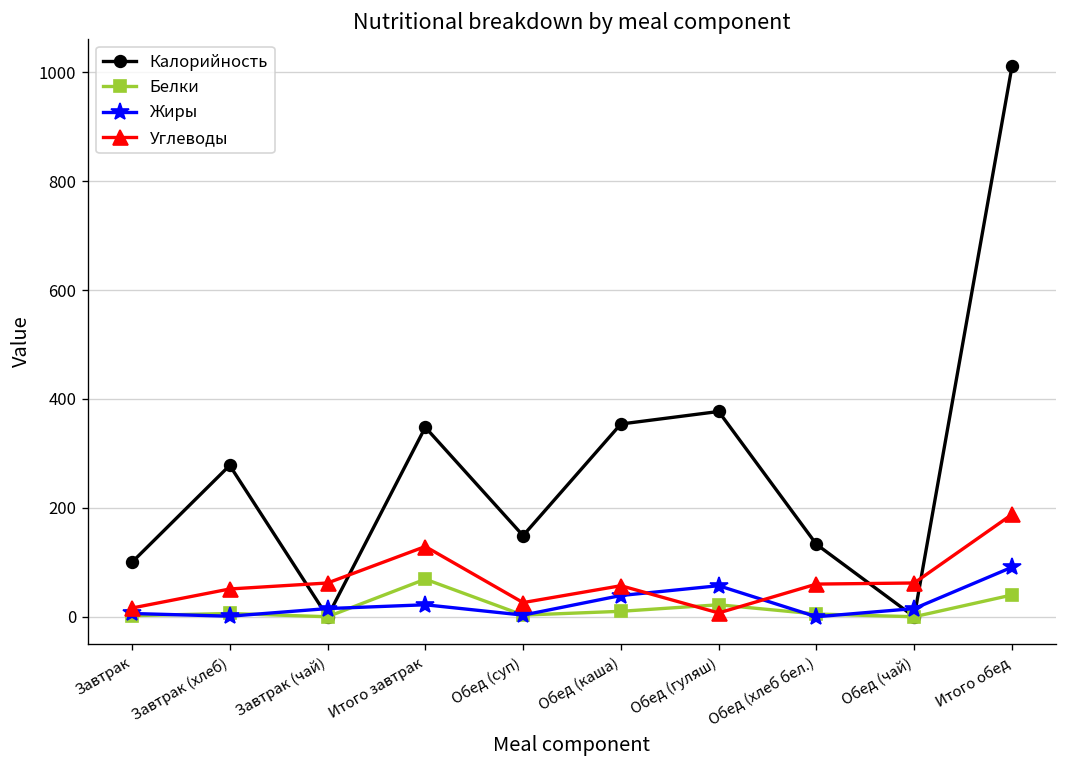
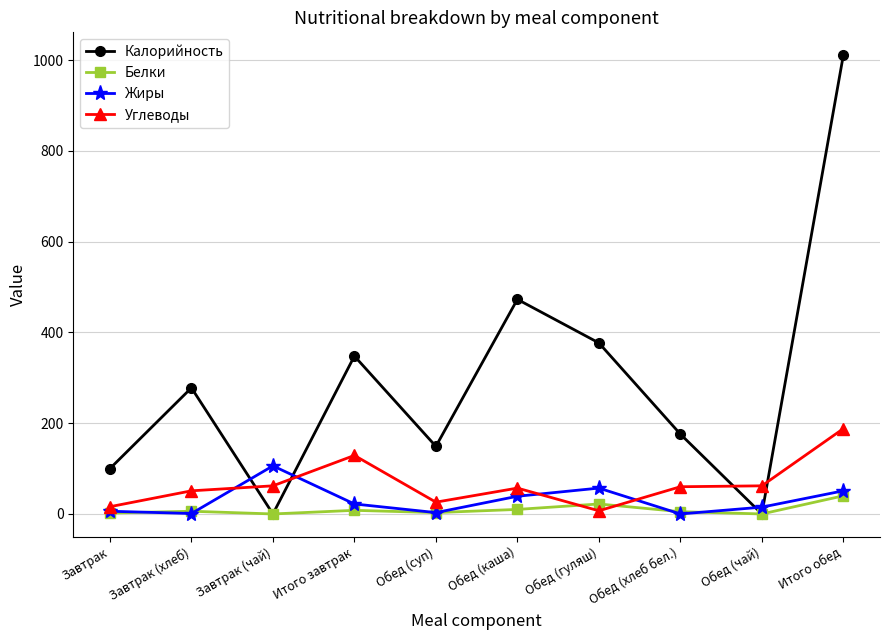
  {
    "Калорийность": {
      "Завтрак": 100,
      "Завтрак (хлеб)": 280,
      "Итого завтрак": 350,
      "Обед (суп)": 150,
-     "Обед (каша)": 350,
+     "Обед (каша)": 470,
      "Обед (гуляш)": 380,
-     "Обед (хлеб бел.)": 130,
+     "Обед (хлеб бел.)": 180,
      "Итого обед": 1010
    },
    "Белки": {
-     "Итого завтрак": 70,
+     "Итого завтрак": 10,
      "Обед (каша)": 10,
      "Обед (гуляш)": 20,
      "Итого обед": 40
    },
    "Жиры": {
-     "Завтрак (чай)": 20,
+     "Завтрак (чай)": 110,
      "Итого завтрак": 20,
      "Обед (каша)": 40,
      "Обед (гуляш)": 60,
      "Обед (чай)": 20,
-     "Итого обед": 90
+     "Итого обед": 50
    },
    "Углеводы": {
      "Завтрак": 20,
      "Завтрак (хлеб)": 50,
      "Завтрак (чай)": 60,
      "Итого завтрак": 130,
      "Обед (суп)": 30,
      "Обед (каша)": 60,
      "Обед (гуляш)": 10,
      "Обед (хлеб бел.)": 60,
      "Обед (чай)": 60,
      "Итого обед": 190
    }
  }
